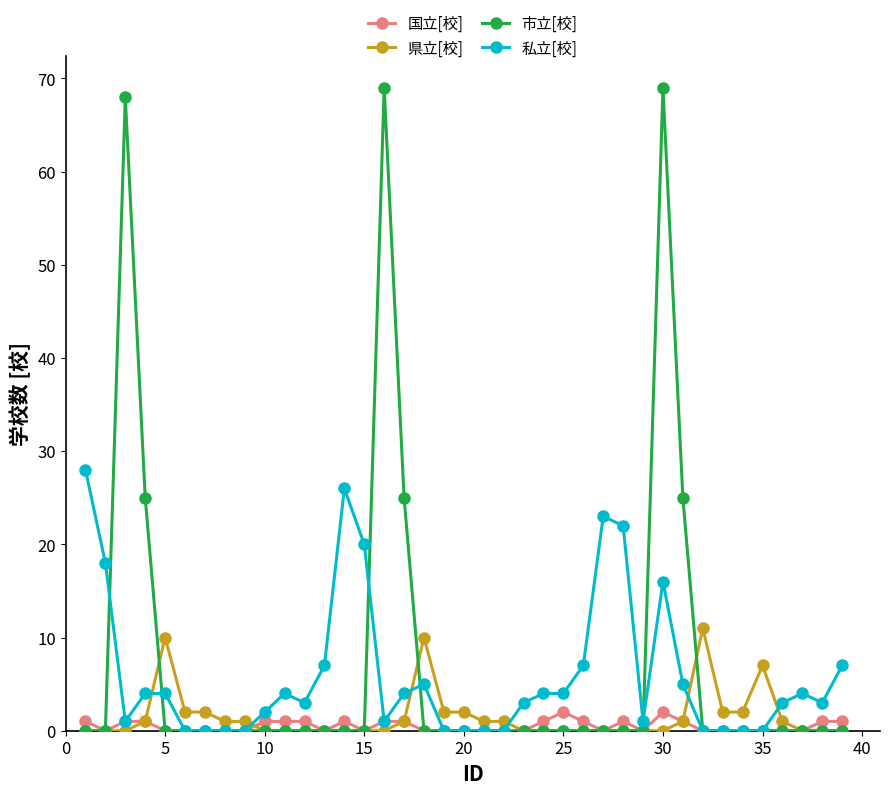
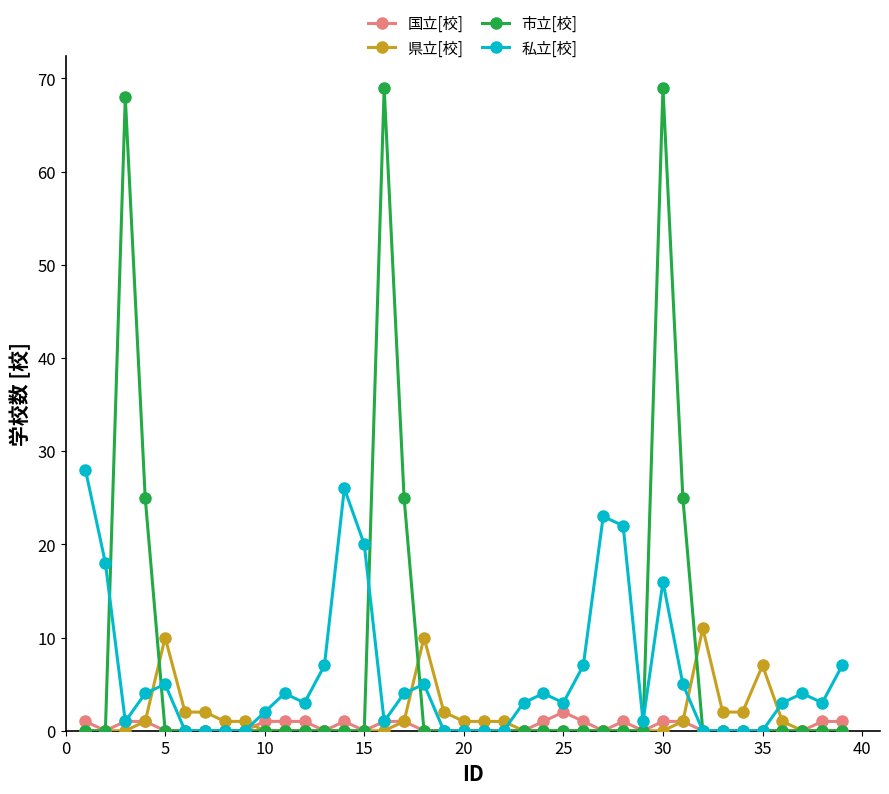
  {
    "国立[校]": {
      "10": 1,
      "25": 2,
-     "30": 2
+     "30": 1
    },
    "県立[校]": {
      "5": 10,
-     "20": 2,
+     "20": 1,
      "30": 0,
      "35": 7
    },
    "市立[校]": {
      "30": 69
    },
    "私立[校]": {
-     "5": 4,
+     "5": 5,
      "10": 2,
      "15": 20,
-     "25": 4,
+     "25": 3,
      "30": 16
    }
  }
